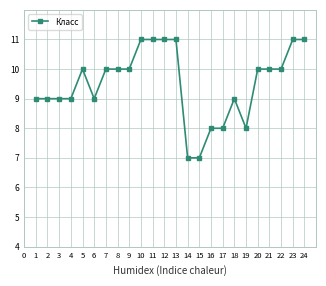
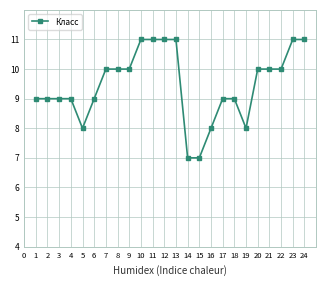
  {
    "1": 9,
    "2": 9,
    "3": 9,
    "4": 9,
-   "5": 10,
+   "5": 8,
    "6": 9,
    "7": 10,
    "8": 10,
    "9": 10,
    "10": 11,
    "11": 11,
    "12": 11,
    "13": 11,
    "14": 7,
    "15": 7,
    "16": 8,
-   "17": 8,
+   "17": 9,
    "18": 9,
    "19": 8,
    "20": 10,
    "21": 10,
    "22": 10,
    "23": 11,
    "24": 11
  }
